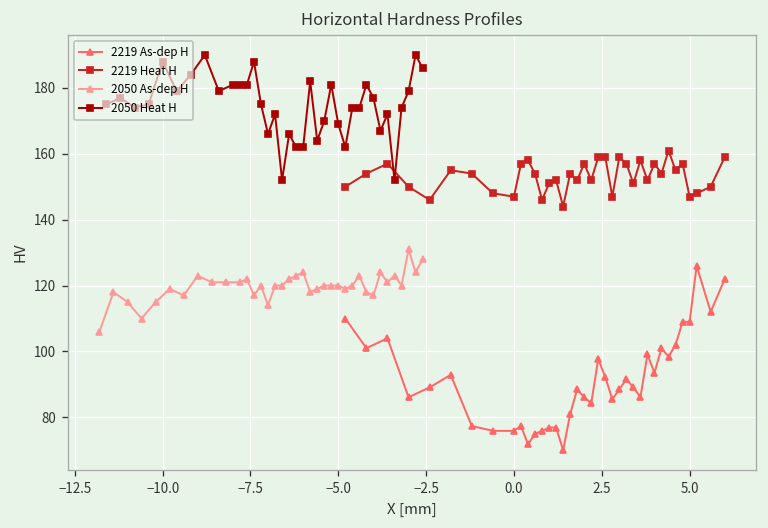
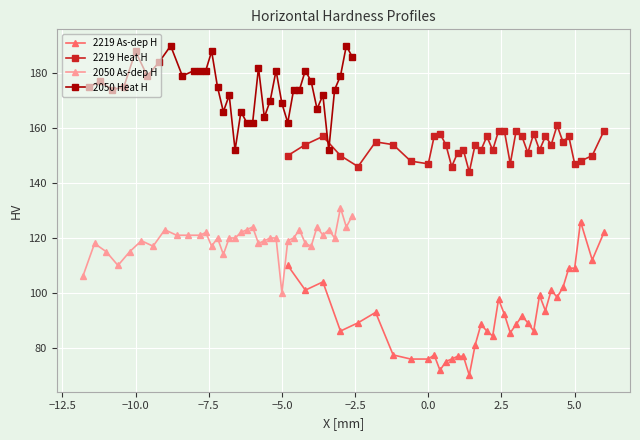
  {
    "2219 As-dep H": {
      "0.0": 76,
      "5.0": 109
    },
    "2050 As-dep H": {
-     "−5.0": 120
+     "−5.0": 100
    }
  }
